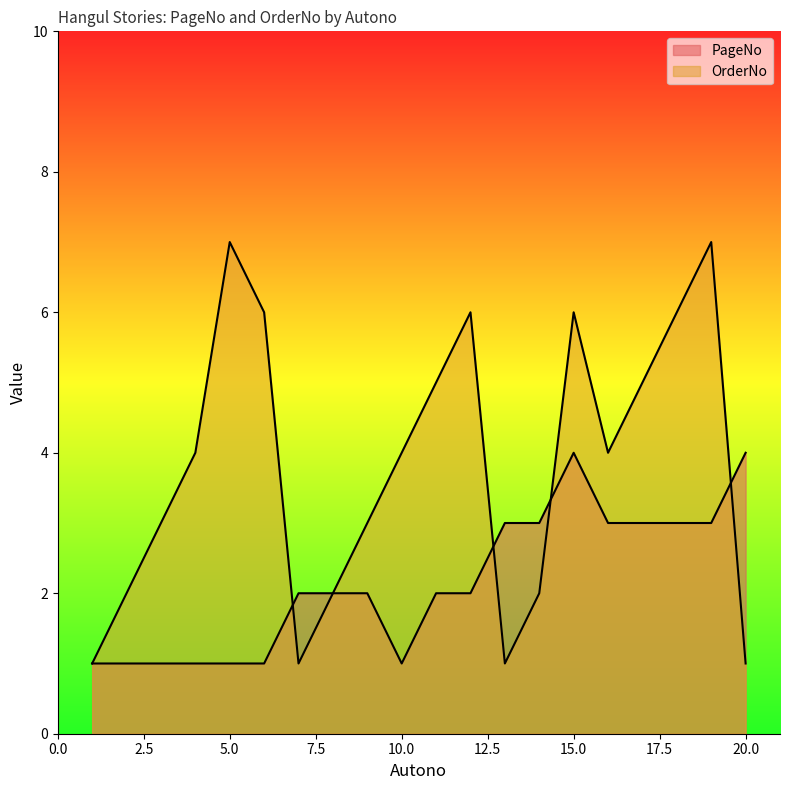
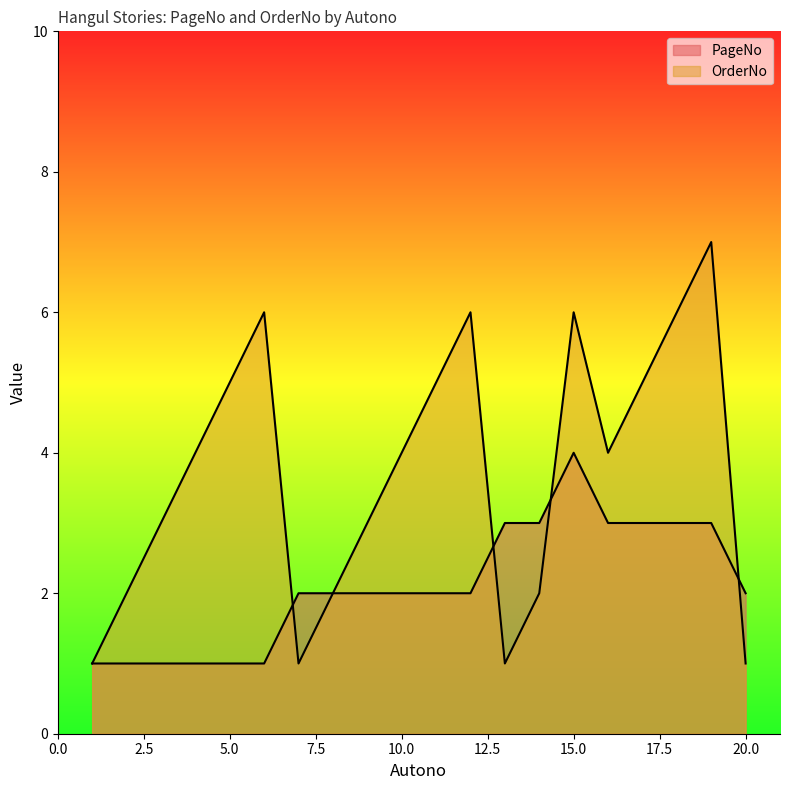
  {
    "PageNo": {
      "5.0": 1,
-     "10.0": 1,
+     "10.0": 2,
      "15.0": 4,
-     "20.0": 4
+     "20.0": 2
    },
    "OrderNo": {
-     "5.0": 7,
+     "5.0": 5,
      "10.0": 4,
      "15.0": 6,
      "20.0": 1
    }
  }
